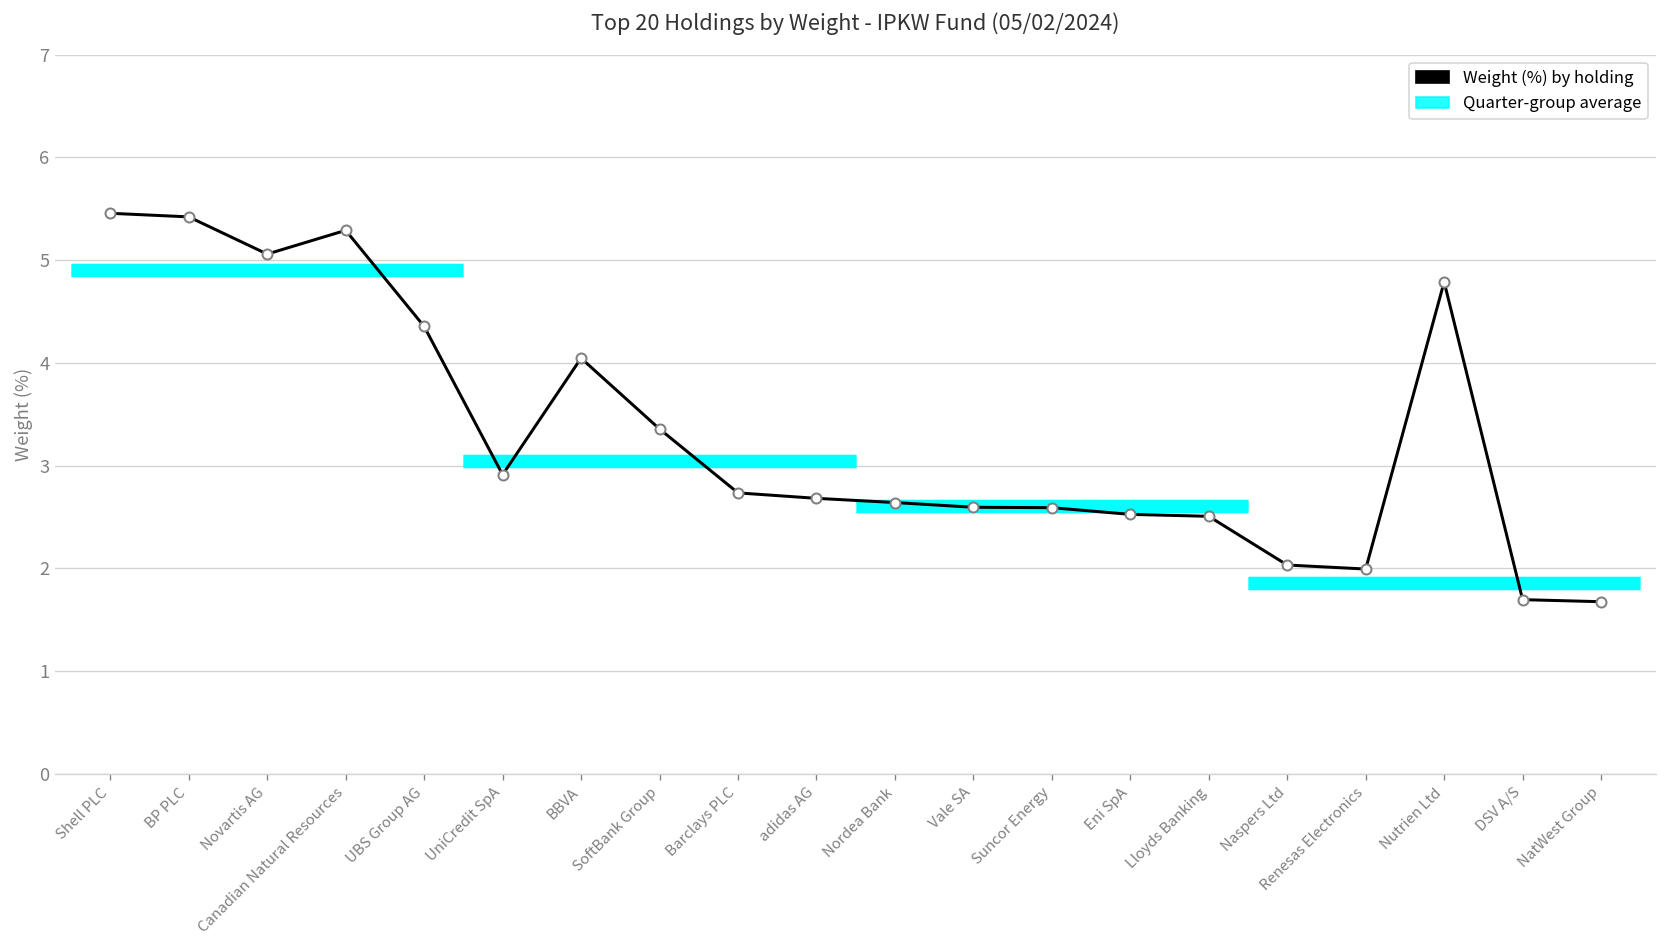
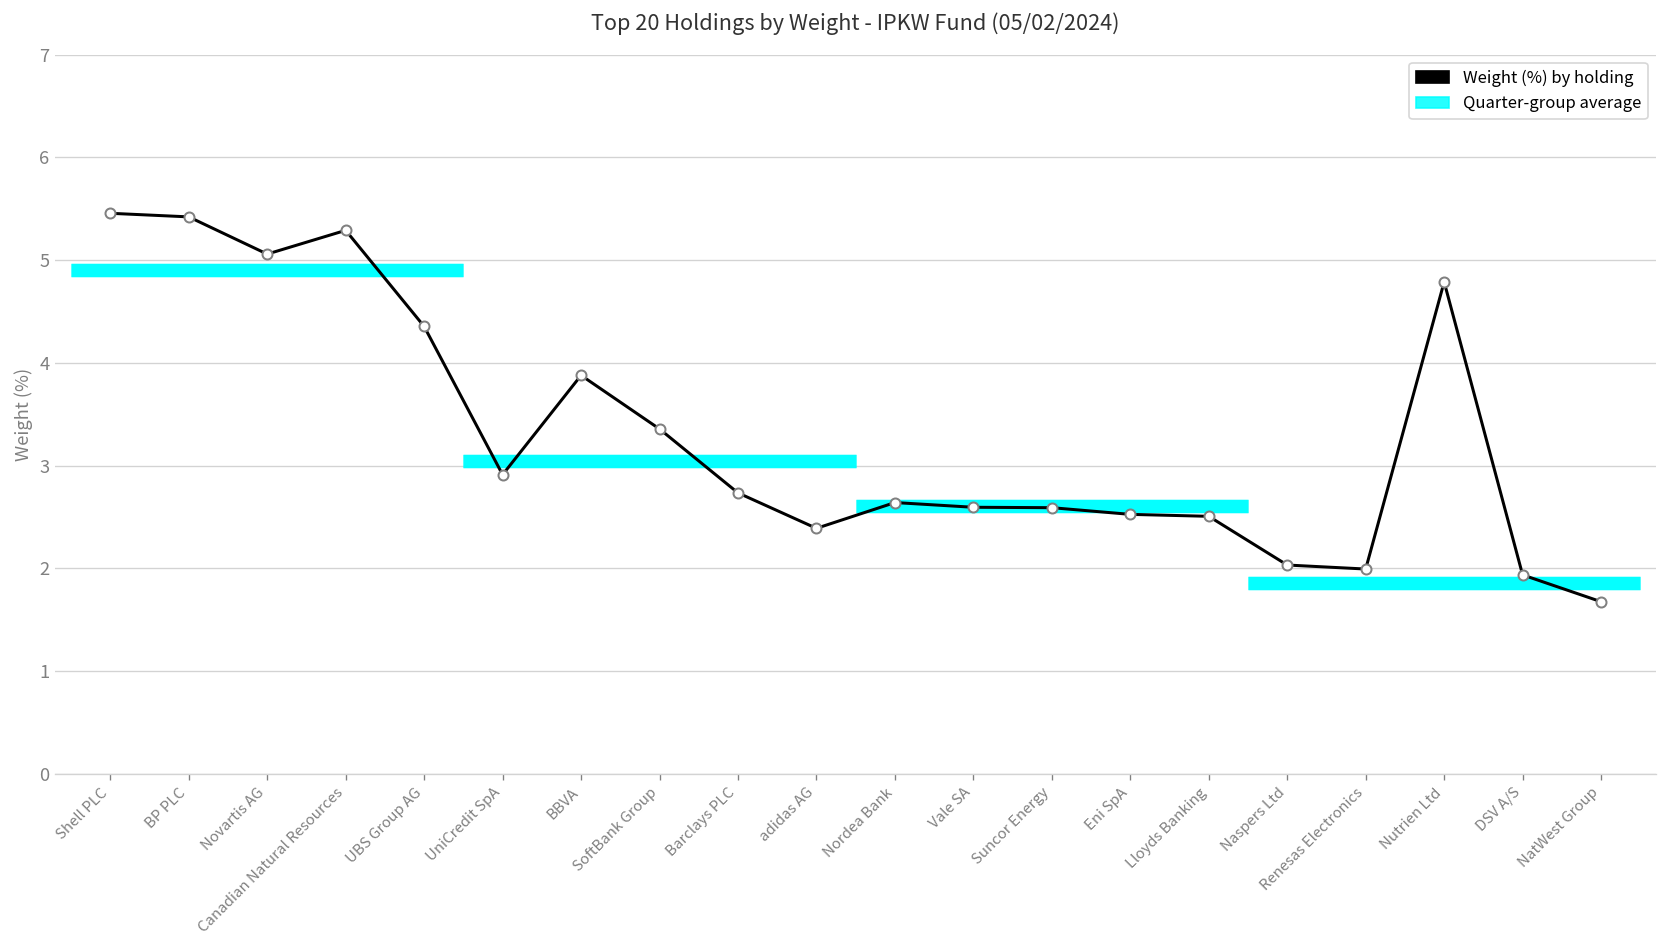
  {
    "Weight (%) by holding": {
      "Shell PLC": 5.5,
      "BP PLC": 5.4,
      "Novartis AG": 5.1,
      "Canadian Natural Resources": 5.3,
      "UBS Group AG": 4.4,
      "UniCredit SpA": 2.9,
-     "BBVA": 4.0,
+     "BBVA": 3.9,
      "SoftBank Group": 3.4,
      "Barclays PLC": 2.7,
-     "adidas AG": 2.7,
+     "adidas AG": 2.4,
      "Nordea Bank": 2.6,
      "Vale SA": 2.6,
      "Suncor Energy": 2.6,
      "Eni SpA": 2.5,
      "Lloyds Banking": 2.5,
      "Naspers Ltd": 2.0,
      "Renesas Electronics": 2.0,
      "Nutrien Ltd": 4.8,
-     "DSV A/S": 1.7,
+     "DSV A/S": 1.9,
      "NatWest Group": 1.7
    }
  }
